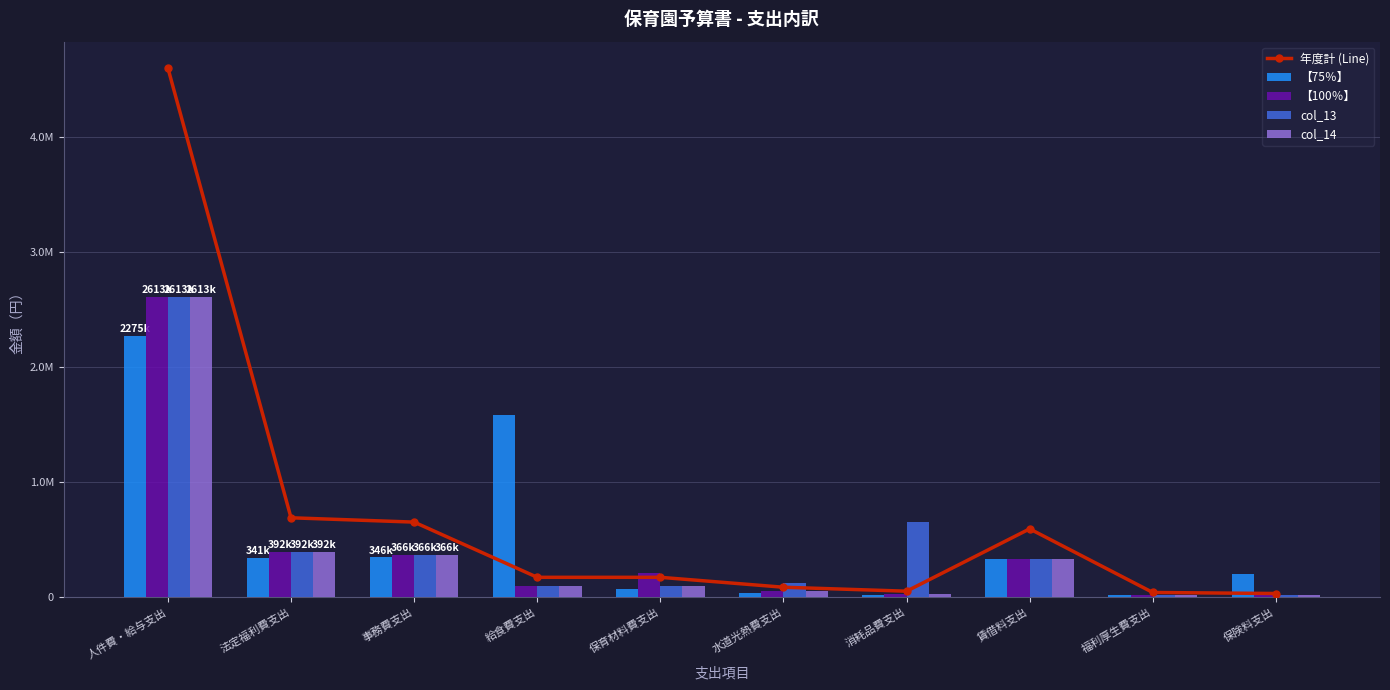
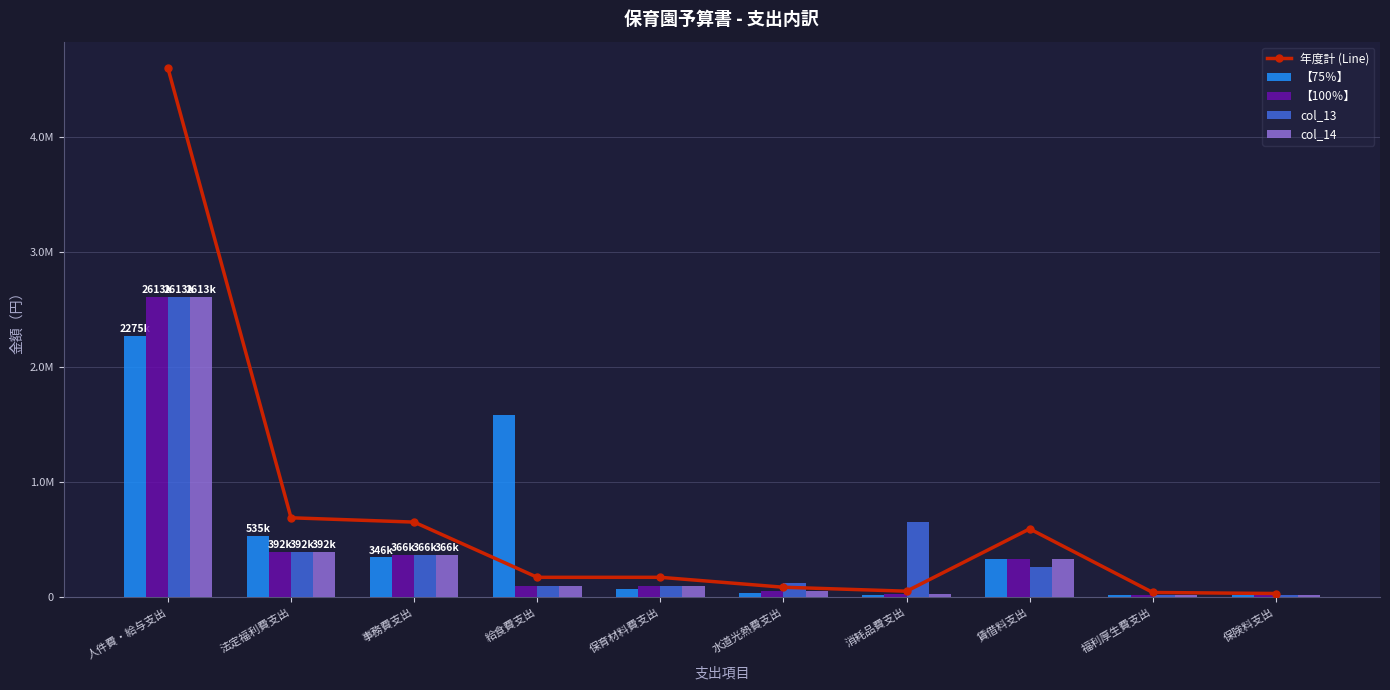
  {
    "【75％】": {
      "人件費・給与支出": "2275k",
-     "法定福利費支出": "341k",
+     "法定福利費支出": "535k",
      "事務費支出": "346k",
-     "保険料支出": "200000"
+     "保険料支出": "20000"
    },
    "年度計 (Line)": {
      "人件費・給与支出": "4600000",
      "法定福利費支出": "690000",
      "事務費支出": "650000",
      "給食費支出": "170000",
      "保育材料費支出": "170000",
      "水道光熱費支出": "90000",
      "消耗品費支出": "50000",
      "賃借料支出": "590000",
      "福利厚生費支出": "40000",
      "保険料支出": "30000"
    },
    "【100％】": {
      "給食費支出": "100000",
-     "保育材料費支出": "210000",
+     "保育材料費支出": "100000",
      "水道光熱費支出": "50000",
      "消耗品費支出": "30000",
      "賃借料支出": "330000",
      "福利厚生費支出": "20000"
    },
    "col_13": {
      "給食費支出": "100000",
      "保育材料費支出": "100000",
      "水道光熱費支出": "120000",
      "消耗品費支出": "660000",
-     "賃借料支出": "330000",
+     "賃借料支出": "260000",
      "福利厚生費支出": "20000"
    },
    "col_14": {
      "法定福利費支出": "392k",
      "事務費支出": "366k"
    }
  }
